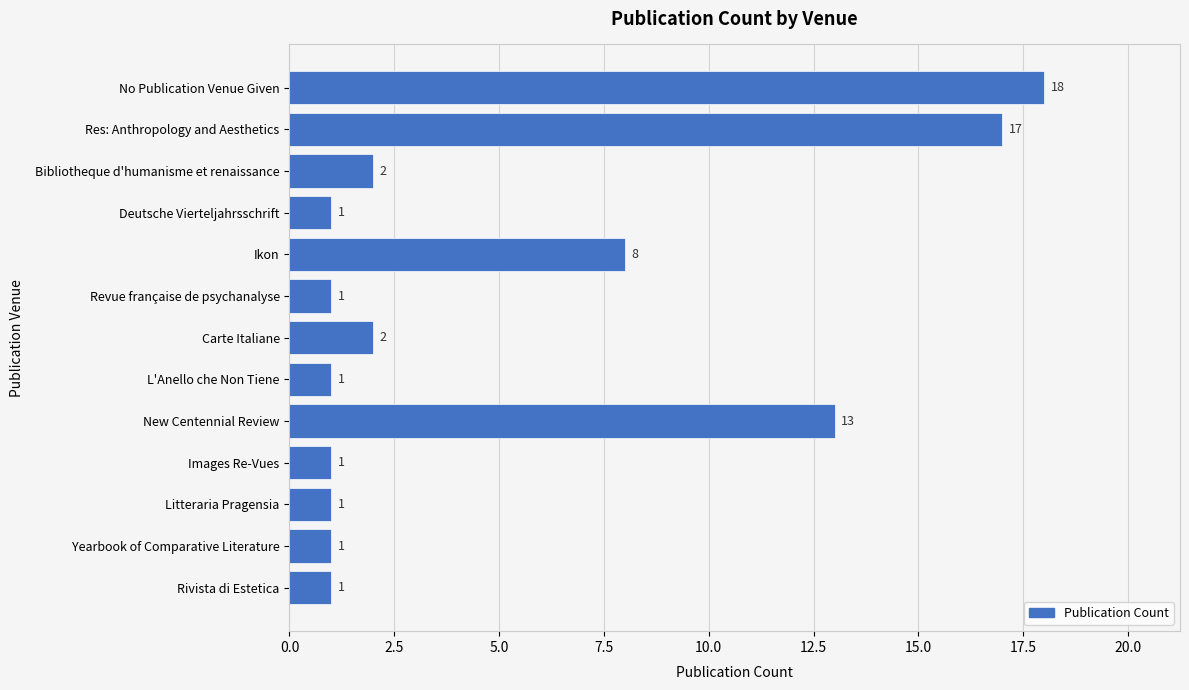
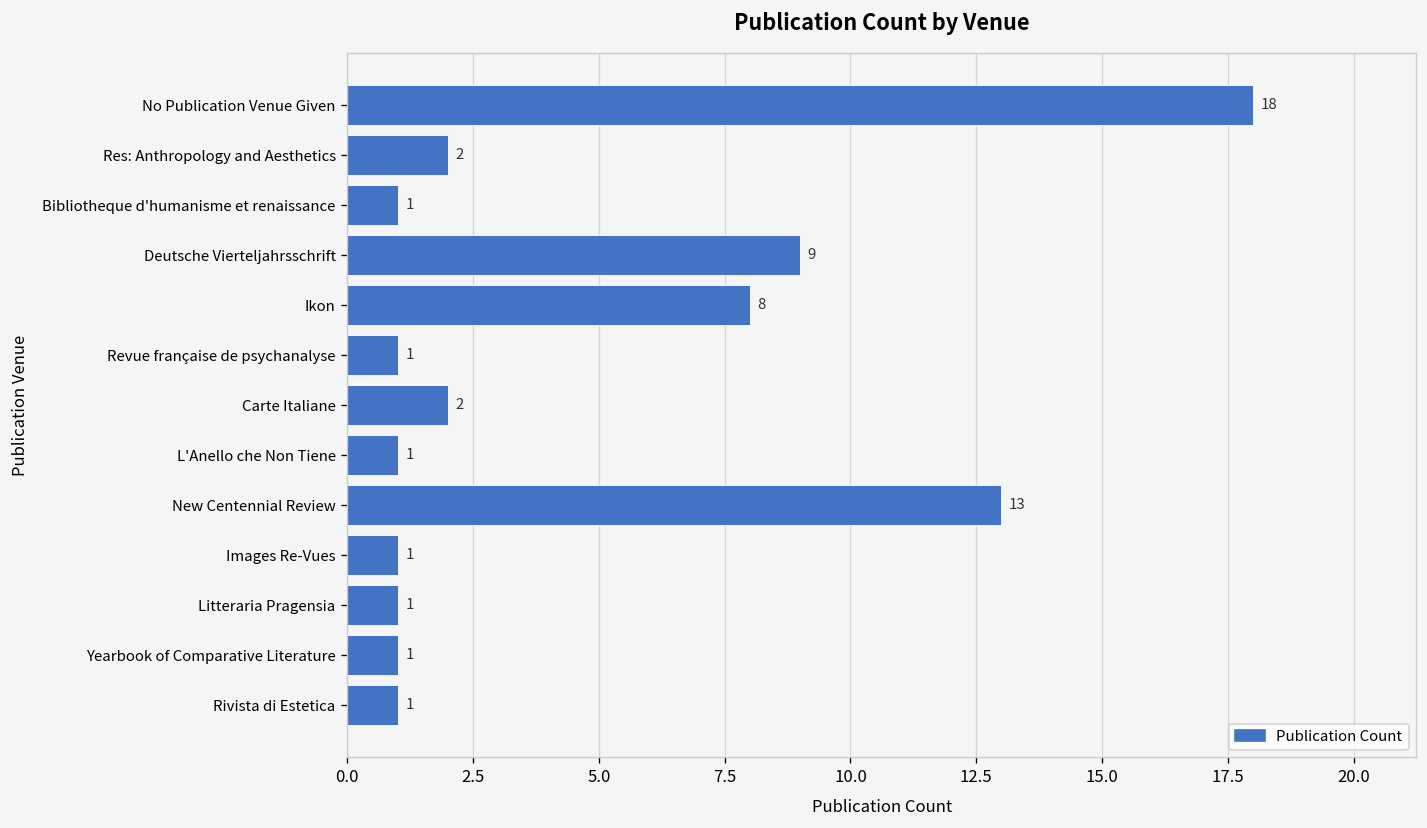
  {
    "No Publication Venue Given": 18,
-   "Res: Anthropology and Aesthetics": 17,
-   "Bibliotheque d'humanisme et renaissance": 2,
-   "Deutsche Vierteljahrsschrift": 1,
+   "Res: Anthropology and Aesthetics": 2,
+   "Bibliotheque d'humanisme et renaissance": 1,
+   "Deutsche Vierteljahrsschrift": 9,
    "Ikon": 8,
    "Revue française de psychanalyse": 1,
    "Carte Italiane": 2,
    "L'Anello che Non Tiene": 1,
    "New Centennial Review": 13,
    "Images Re-Vues": 1,
    "Litteraria Pragensia": 1,
    "Yearbook of Comparative Literature": 1,
    "Rivista di Estetica": 1
  }
